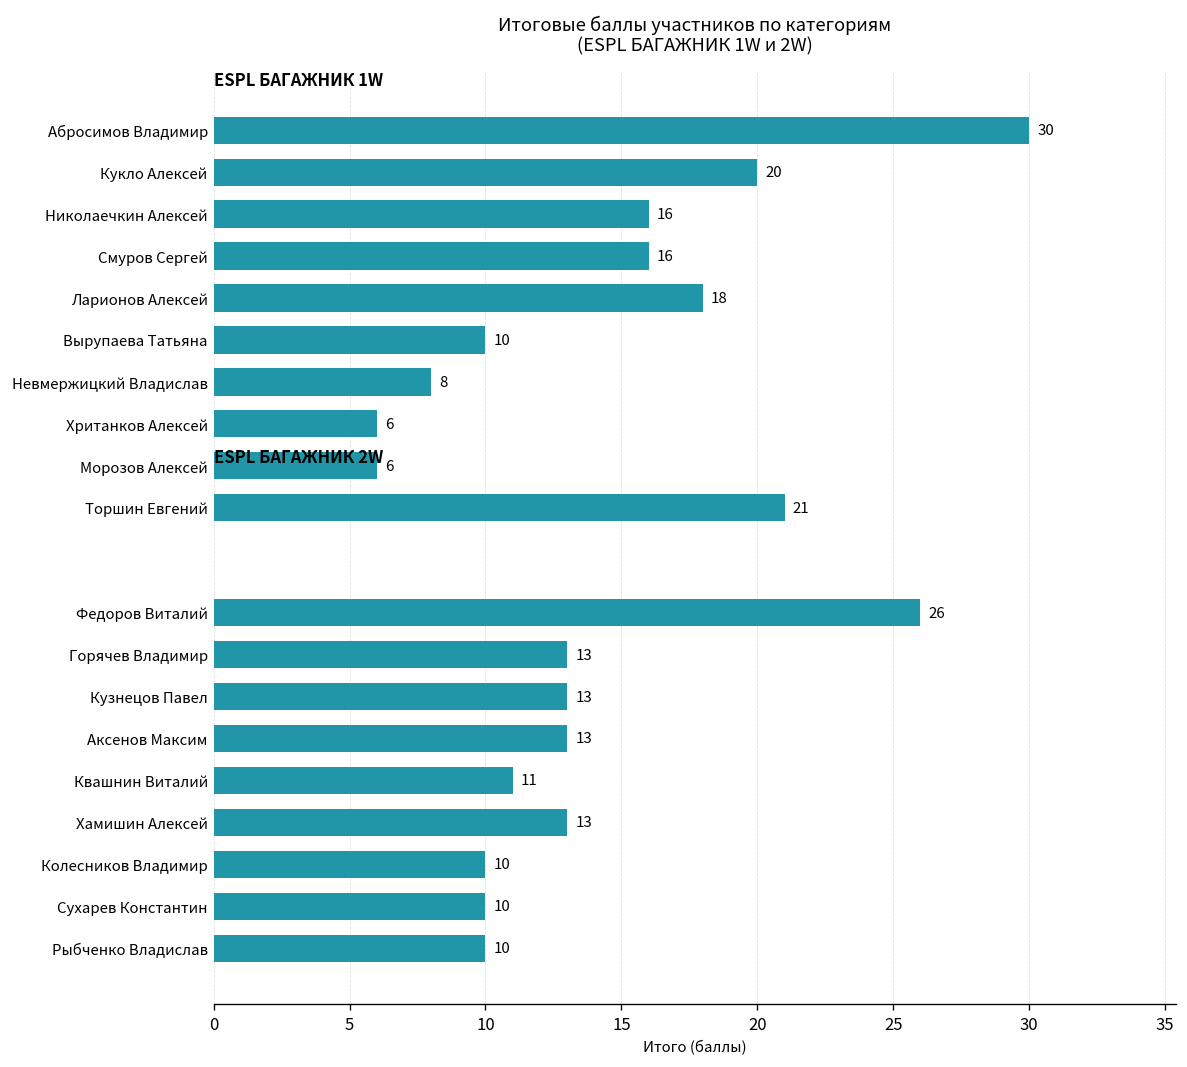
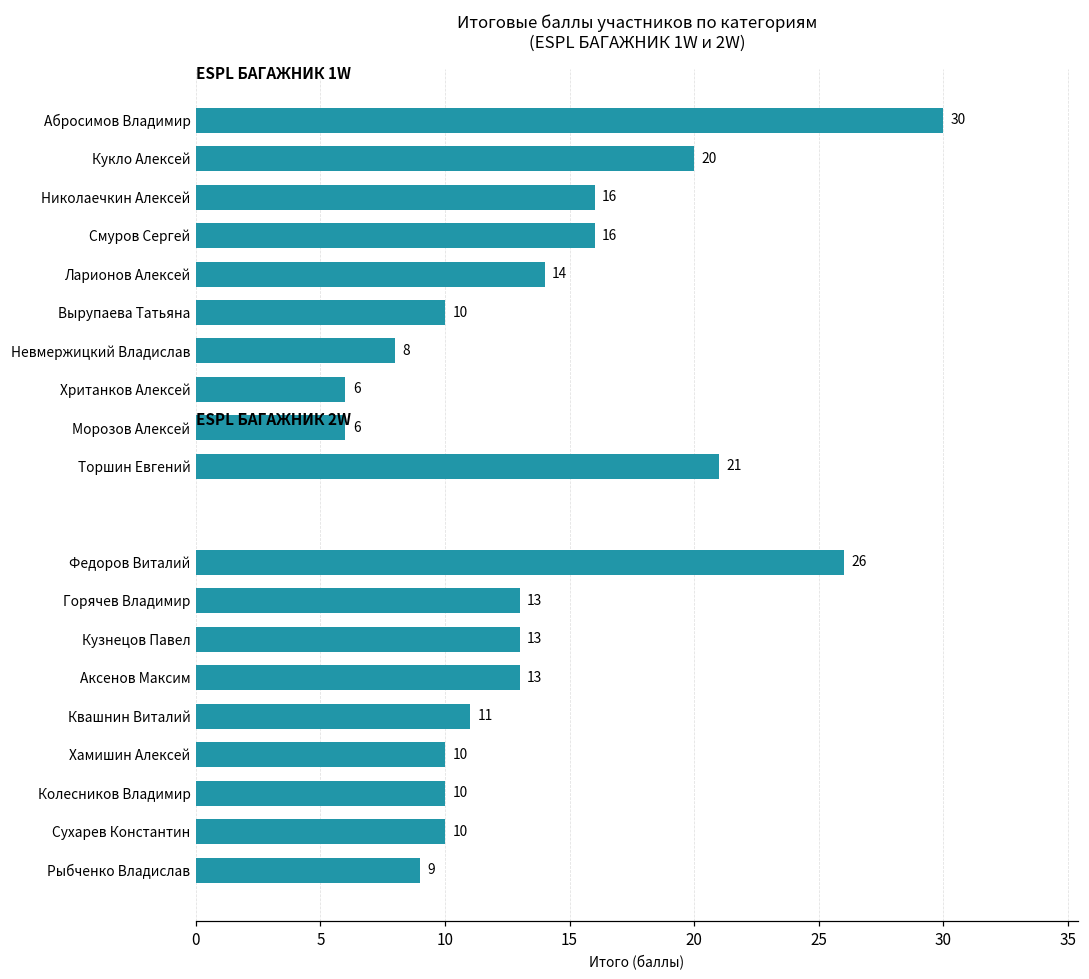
  {
    "Абросимов Владимир": 30,
    "Кукло Алексей": 20,
    "Николаечкин Алексей": 16,
    "Смуров Сергей": 16,
-   "Ларионов Алексей": 18,
+   "Ларионов Алексей": 14,
    "Вырупаева Татьяна": 10,
    "Невмержицкий Владислав": 8,
    "Хританков Алексей": 6,
    "Морозов Алексей": 6,
    "Торшин Евгений": 21,
    "Федоров Виталий": 26,
    "Горячев Владимир": 13,
    "Кузнецов Павел": 13,
    "Аксенов Максим": 13,
    "Квашнин Виталий": 11,
-   "Хамишин Алексей": 13,
+   "Хамишин Алексей": 10,
    "Колесников Владимир": 10,
    "Сухарев Константин": 10,
-   "Рыбченко Владислав": 10
+   "Рыбченко Владислав": 9
  }
